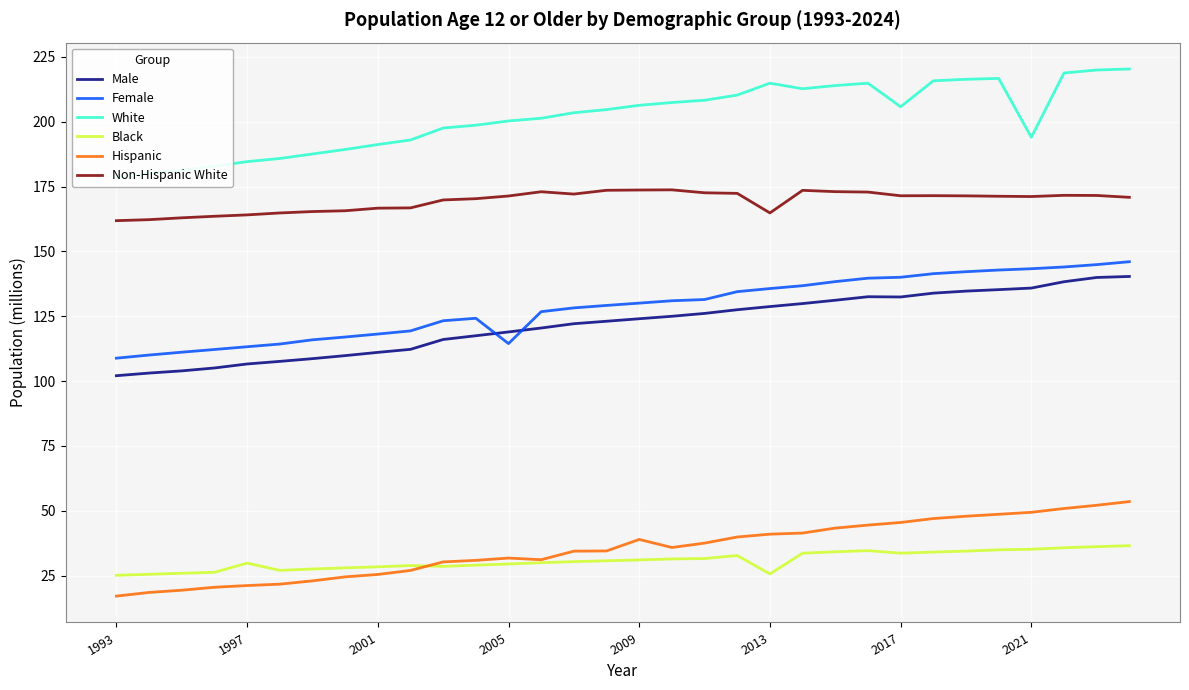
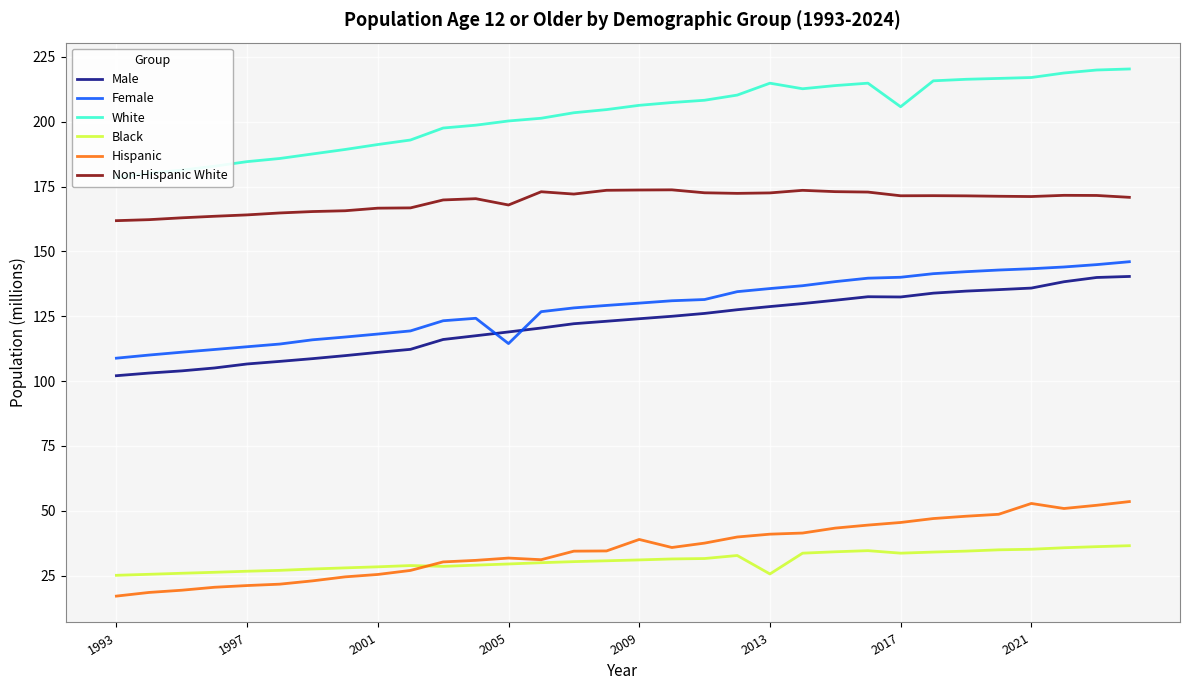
  {
    "Male": {
      "1993": 102,
      "1997": 107,
      "2001": 111,
      "2005": 119,
      "2009": 124,
      "2013": 129,
      "2017": 132,
      "2021": 136
    },
    "Female": {
      "1993": 109,
      "1997": 113,
      "2001": 118,
      "2005": 114,
      "2009": 130,
      "2013": 136,
      "2017": 140,
      "2021": 143
    },
    "White": {
      "1997": 185,
      "2001": 191,
      "2005": 200,
      "2009": 206,
      "2013": 215,
      "2017": 206,
-     "2021": 194
+     "2021": 217
    },
    "Black": {
      "1993": 25,
-     "1997": 30,
+     "1997": 27,
      "2001": 28,
      "2005": 29,
      "2009": 31,
      "2013": 26,
      "2017": 34,
      "2021": 35
    },
    "Hispanic": {
      "1993": 17,
      "1997": 21,
      "2001": 25,
      "2005": 32,
      "2009": 39,
      "2013": 41,
      "2017": 45,
-     "2021": 49
+     "2021": 53
    },
    "Non-Hispanic White": {
      "1993": 162,
      "1997": 164,
      "2001": 167,
-     "2005": 171,
+     "2005": 168,
      "2009": 174,
-     "2013": 165,
+     "2013": 173,
      "2017": 171,
      "2021": 171
    }
  }
